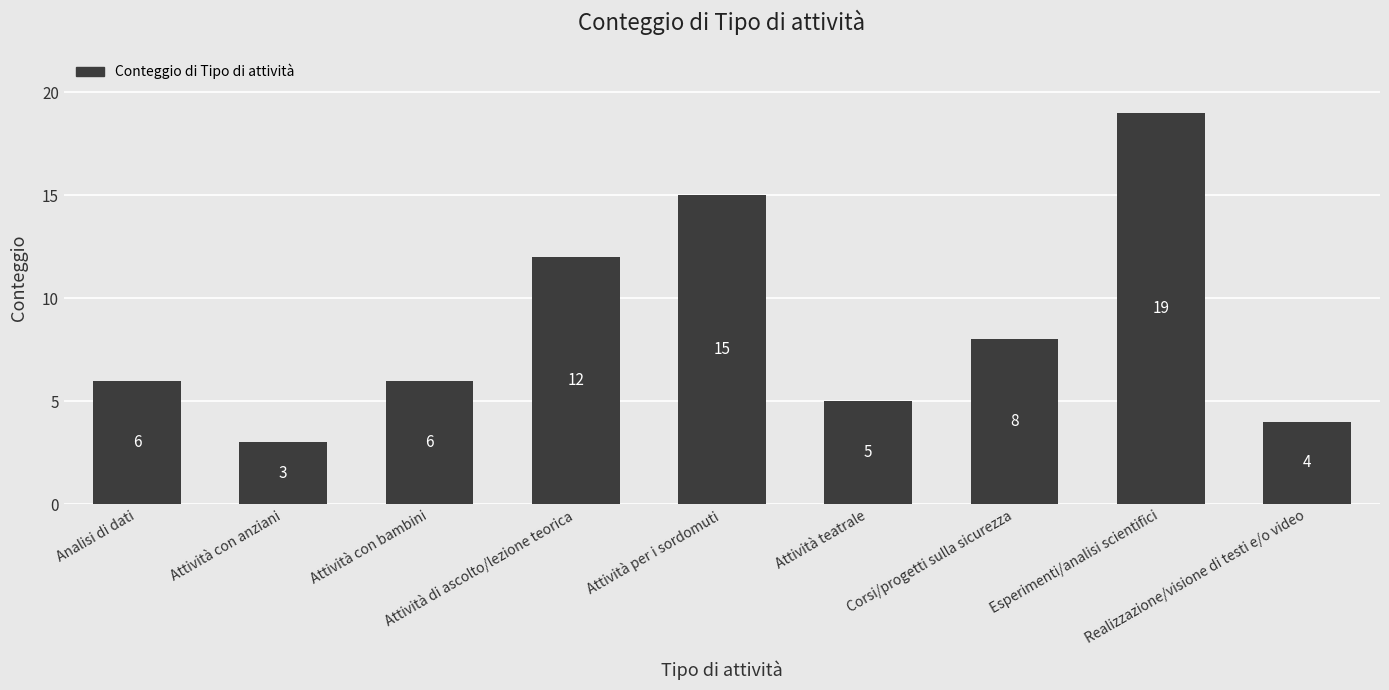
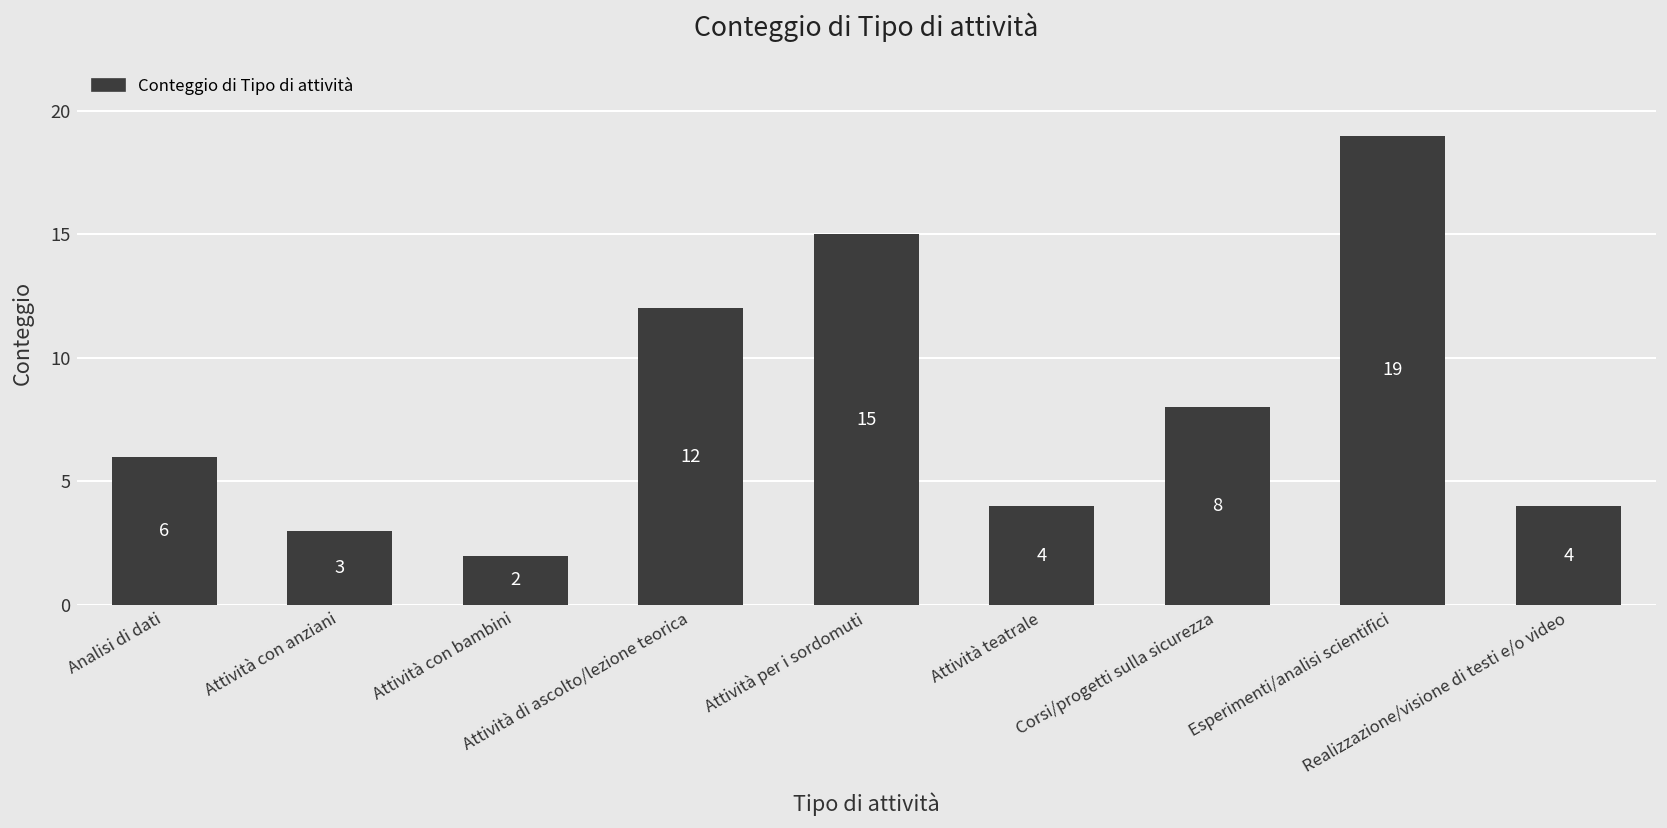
  {
    "Analisi di dati": 6,
    "Attività con anziani": 3,
-   "Attività con bambini": 6,
+   "Attività con bambini": 2,
    "Attività di ascolto/lezione teorica": 12,
    "Attività per i sordomuti": 15,
-   "Attività teatrale": 5,
+   "Attività teatrale": 4,
    "Corsi/progetti sulla sicurezza": 8,
    "Esperimenti/analisi scientifici": 19,
    "Realizzazione/visione di testi e/o video": 4
  }
